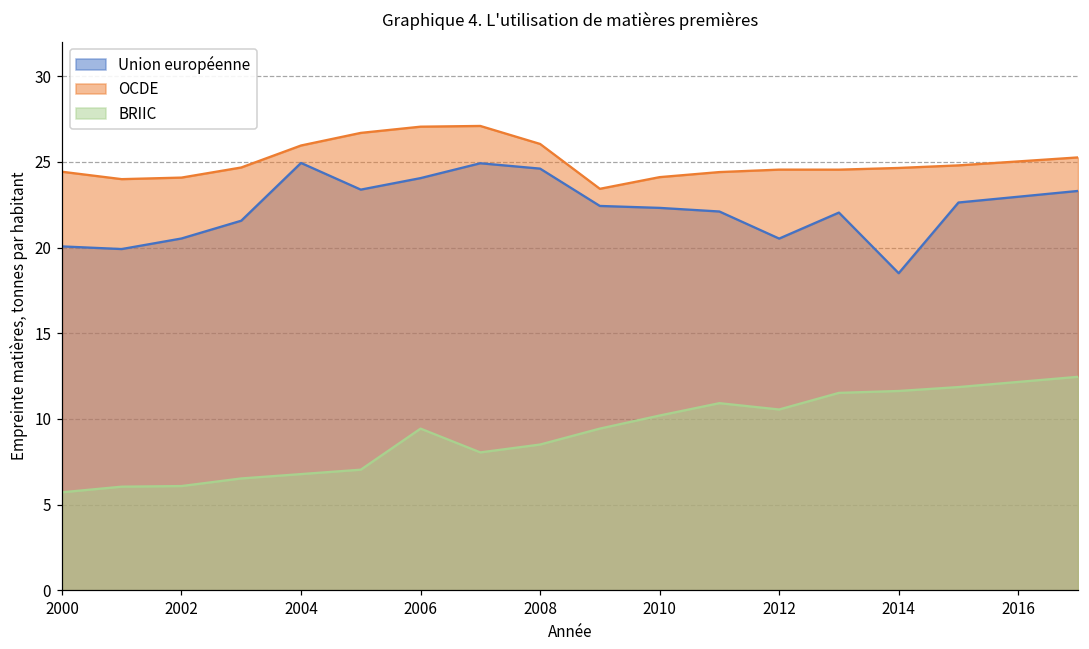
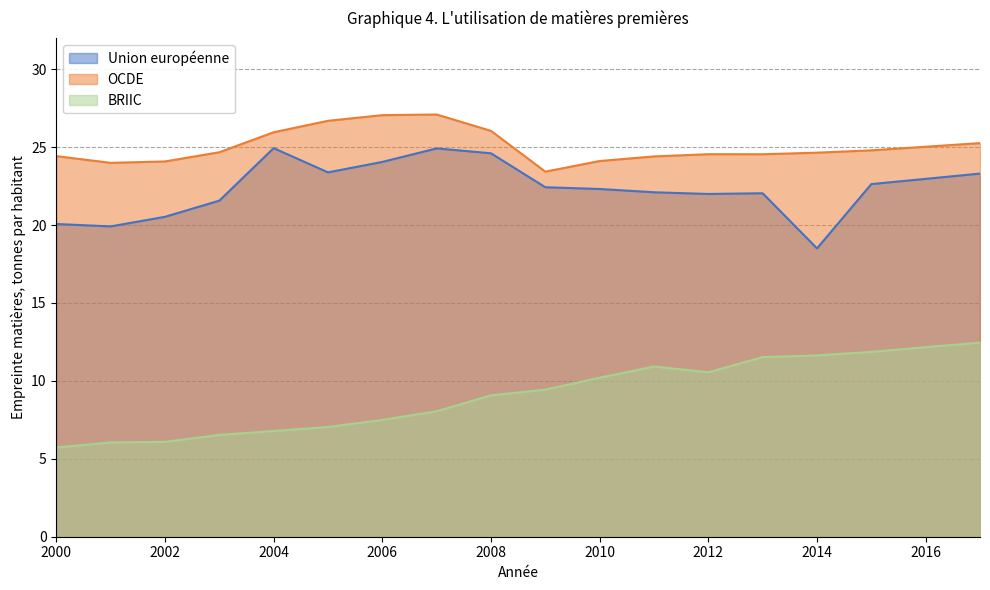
  {
    "Union européenne": {
      "2000": 20.1,
      "2002": 20.5,
      "2004": 24.9,
      "2006": 24.0,
      "2008": 24.6,
      "2010": 22.3,
-     "2012": 20.5,
+     "2012": 22.0,
      "2014": 18.5,
      "2016": 23.0
    },
    "OCDE": {
      "2000": 24.4,
      "2002": 24.1,
      "2004": 25.9,
      "2006": 27.0,
      "2008": 26.0,
      "2010": 24.1,
      "2012": 24.5,
      "2014": 24.6,
      "2016": 25.0
    },
    "BRIIC": {
      "2000": 5.7,
      "2002": 6.1,
      "2004": 6.8,
-     "2006": 9.4,
-     "2008": 8.5,
+     "2006": 7.5,
+     "2008": 9.1,
      "2010": 10.2,
      "2012": 10.6,
      "2014": 11.6,
      "2016": 12.2
    }
  }
